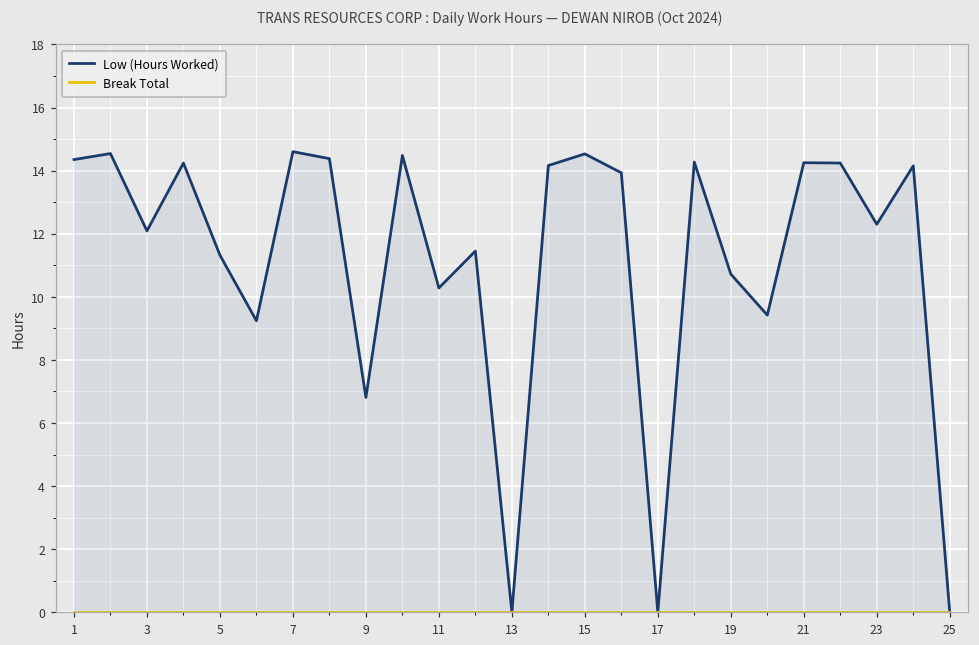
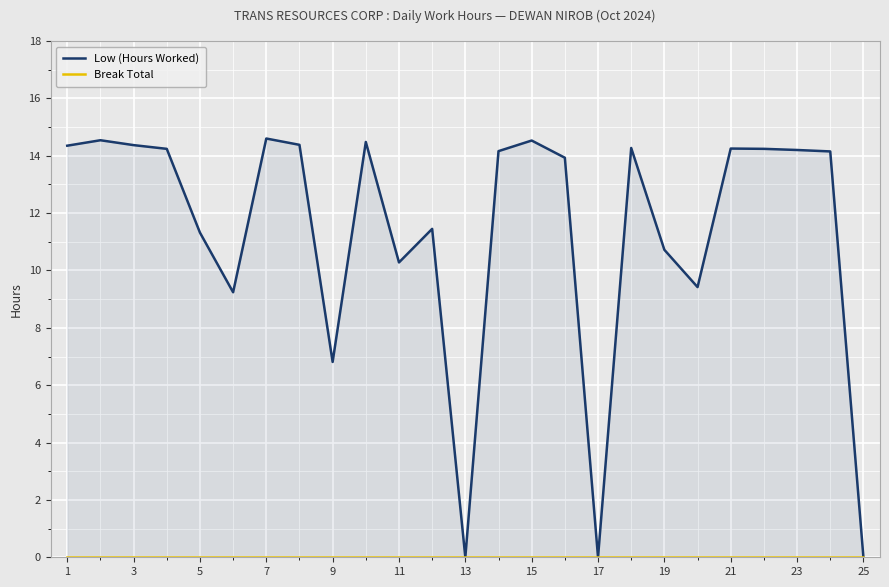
  {
    "Low (Hours Worked)": {
      "1": 14.4,
-     "3": 12.1,
+     "3": 14.4,
      "5": 11.3,
      "7": 14.6,
      "9": 6.8,
      "11": 10.3,
      "15": 14.5,
      "19": 10.7,
      "21": 14.3,
-     "23": 12.3
+     "23": 14.2
    },
    "Break Total": {
      "1": 0.0,
      "3": 0.0,
      "5": 0.0,
      "7": 0.0,
      "9": 0.0,
      "11": 0.0,
      "15": 0.0,
      "19": 0.0,
      "21": 0.0,
      "23": 0.0
    }
  }
